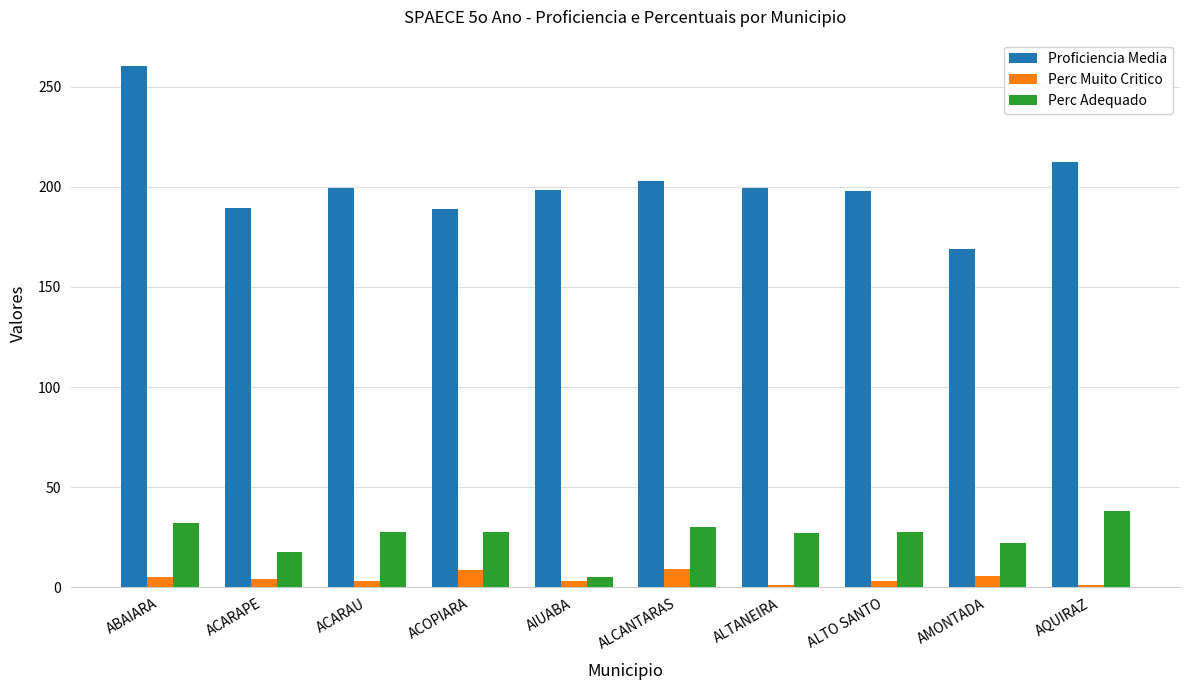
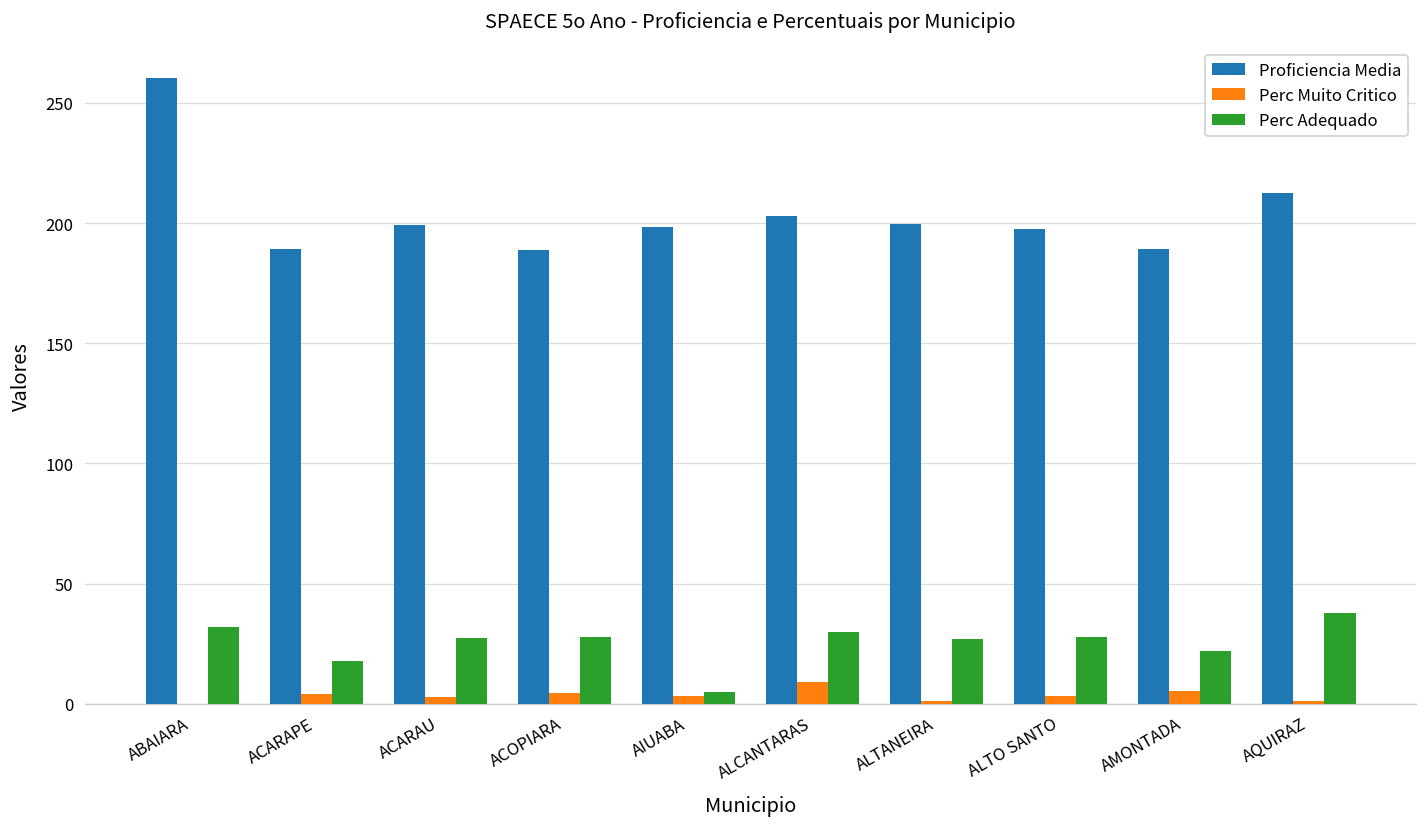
  {
    "Proficiencia Media": {
      "ABAIARA": 260,
      "ACARAPE": 189,
      "ACARAU": 199,
      "ACOPIARA": 189,
      "AIUABA": 199,
      "ALCANTARAS": 203,
      "ALTANEIRA": 200,
      "ALTO SANTO": 198,
-     "AMONTADA": 169,
+     "AMONTADA": 189,
      "AQUIRAZ": 213
    },
    "Perc Muito Critico": {
-     "ABAIARA": 5,
+     "ABAIARA": 0,
      "ACARAPE": 4,
      "ACARAU": 3,
-     "ACOPIARA": 9,
+     "ACOPIARA": 4,
      "AIUABA": 3,
      "ALCANTARAS": 9,
      "ALTANEIRA": 1,
      "ALTO SANTO": 3,
      "AMONTADA": 5
    },
    "Perc Adequado": {
      "ABAIARA": 32,
      "ACARAPE": 18,
      "ACARAU": 27,
      "ACOPIARA": 28,
      "AIUABA": 5,
      "ALCANTARAS": 30,
      "ALTANEIRA": 27,
      "ALTO SANTO": 28,
      "AMONTADA": 22,
      "AQUIRAZ": 38
    }
  }
